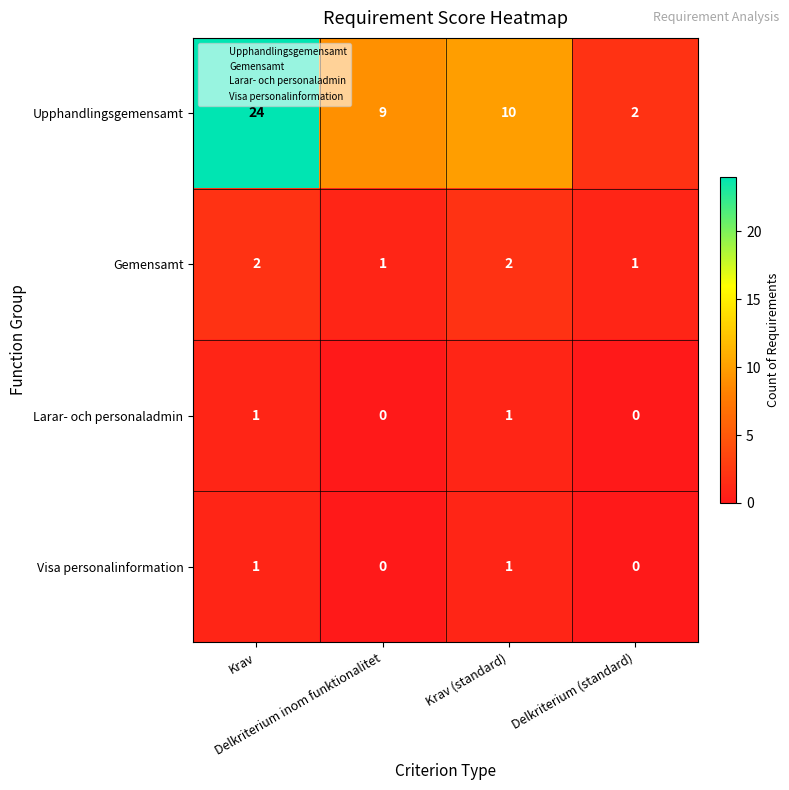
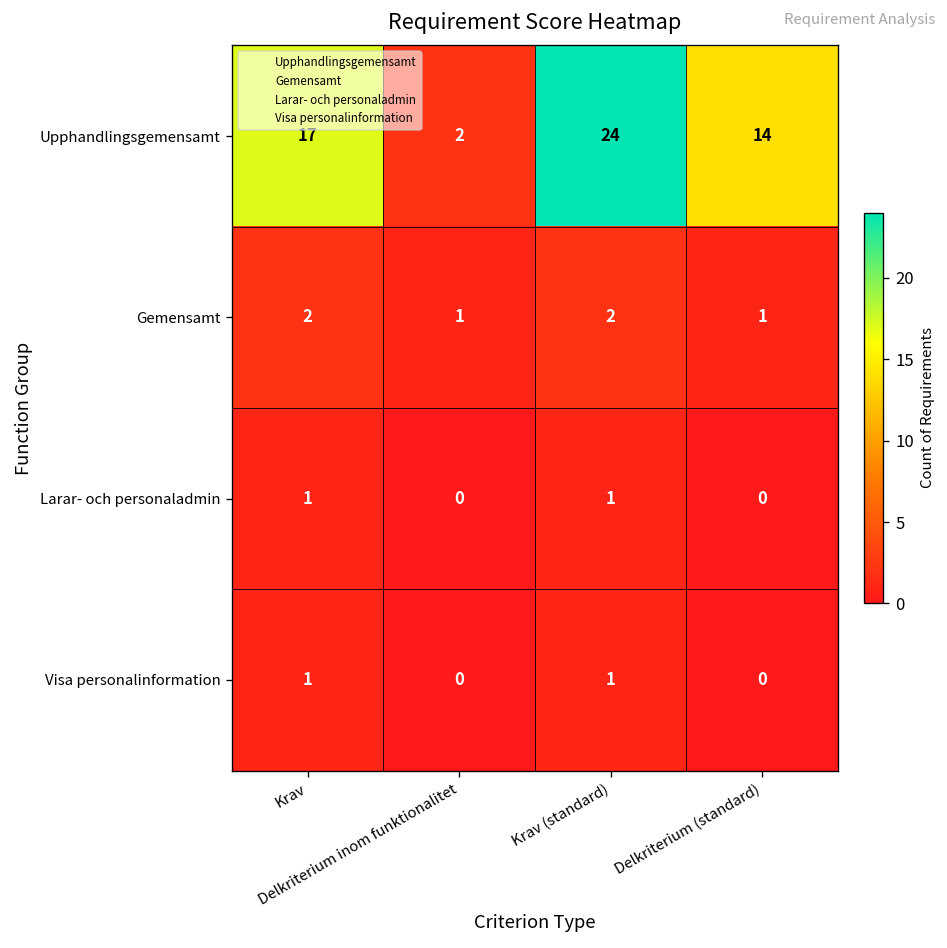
  {
    "Upphandlingsgemensamt": {
-     "Krav": 24,
-     "Delkriterium inom funktionalitet": 9,
-     "Krav (standard)": 10,
-     "Delkriterium (standard)": 2
+     "Krav": 17,
+     "Delkriterium inom funktionalitet": 2,
+     "Krav (standard)": 24,
+     "Delkriterium (standard)": 14
    },
    "Gemensamt": {
      "Krav": 2,
      "Delkriterium inom funktionalitet": 1,
      "Krav (standard)": 2,
      "Delkriterium (standard)": 1
    },
    "Larar- och personaladmin": {
      "Krav": 1,
      "Delkriterium inom funktionalitet": 0,
      "Krav (standard)": 1,
      "Delkriterium (standard)": 0
    },
    "Visa personalinformation": {
      "Krav": 1,
      "Delkriterium inom funktionalitet": 0,
      "Krav (standard)": 1,
      "Delkriterium (standard)": 0
    }
  }
